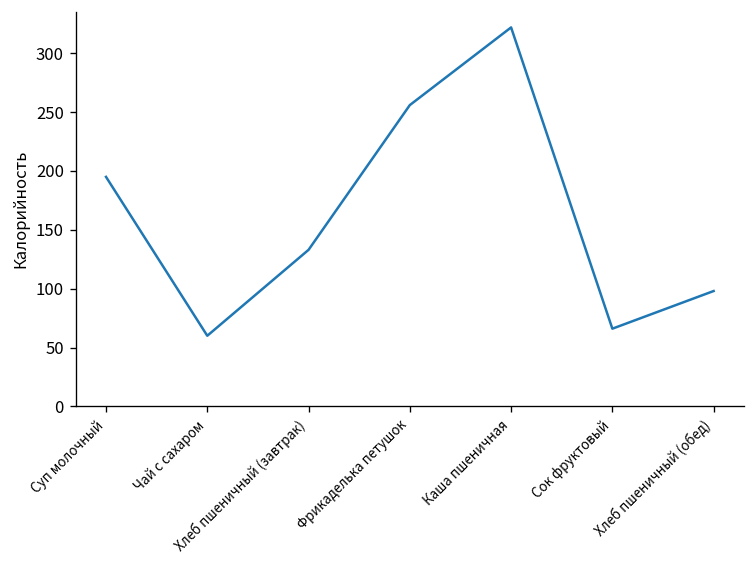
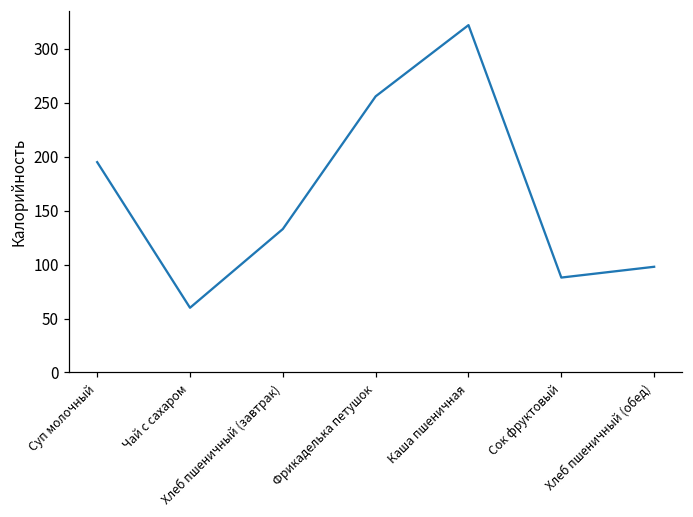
  {
    "Суп молочный": 200,
    "Чай с сахаром": 60,
    "Хлеб пшеничный (завтрак)": 130,
    "Фрикаделька петушок": 260,
    "Каша пшеничная": 320,
-   "Сок фруктовый": 70,
+   "Сок фруктовый": 90,
    "Хлеб пшеничный (обед)": 100
  }
